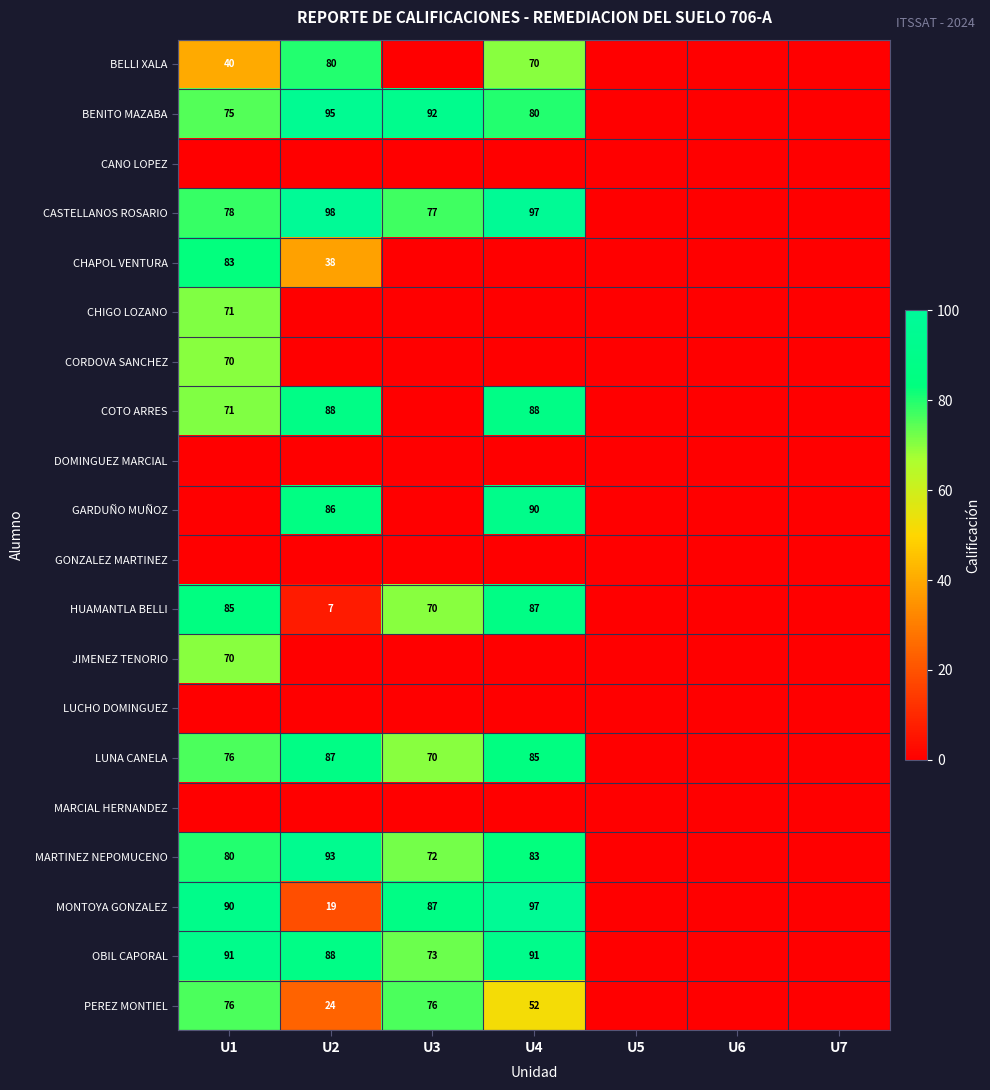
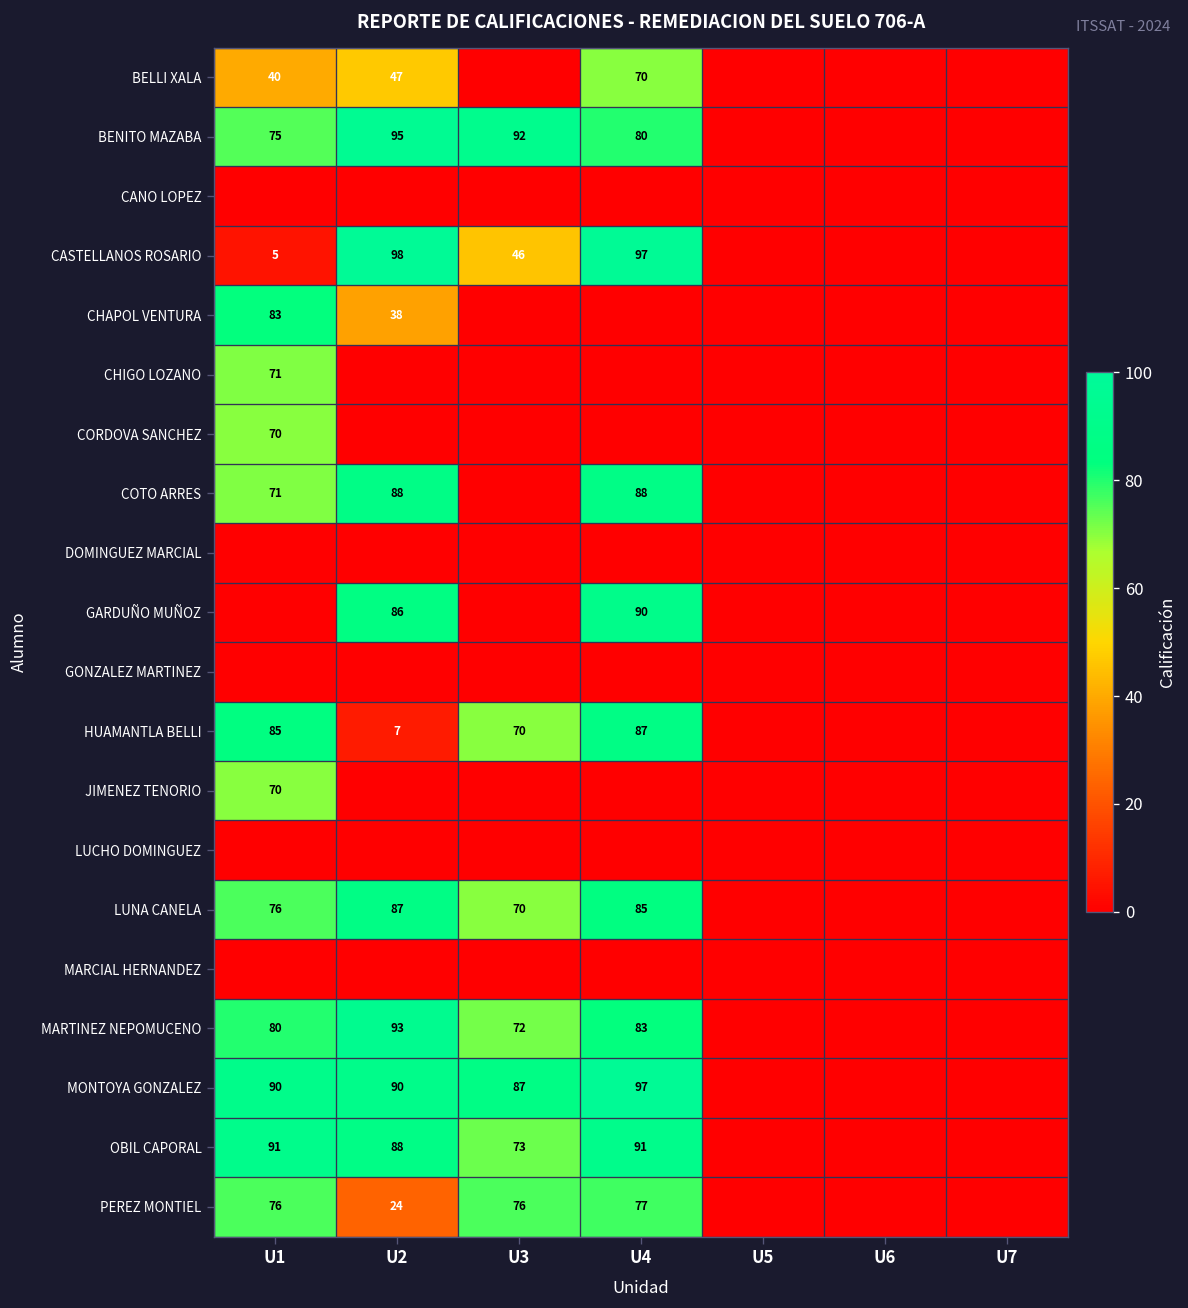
  {
    "BELLI XALA": {
      "U1": 40,
-     "U2": 80,
+     "U2": 47,
      "U4": 70
    },
    "BENITO MAZABA": {
      "U1": 75,
      "U2": 95,
      "U3": 92,
      "U4": 80
    },
    "CASTELLANOS ROSARIO": {
-     "U1": 78,
+     "U1": 5,
      "U2": 98,
-     "U3": 77,
+     "U3": 46,
      "U4": 97
    },
    "CHAPOL VENTURA": {
      "U1": 83,
      "U2": 38
    },
    "CHIGO LOZANO": {
      "U1": 71
    },
    "CORDOVA SANCHEZ": {
      "U1": 70
    },
    "COTO ARRES": {
      "U1": 71,
      "U2": 88,
      "U4": 88
    },
    "GARDUÑO MUÑOZ": {
      "U2": 86,
      "U4": 90
    },
    "HUAMANTLA BELLI": {
      "U1": 85,
      "U2": 7,
      "U3": 70,
      "U4": 87
    },
    "JIMENEZ TENORIO": {
      "U1": 70
    },
    "LUNA CANELA": {
      "U1": 76,
      "U2": 87,
      "U3": 70,
      "U4": 85
    },
    "MARTINEZ NEPOMUCENO": {
      "U1": 80,
      "U2": 93,
      "U3": 72,
      "U4": 83
    },
    "MONTOYA GONZALEZ": {
      "U1": 90,
-     "U2": 19,
+     "U2": 90,
      "U3": 87,
      "U4": 97
    },
    "OBIL CAPORAL": {
      "U1": 91,
      "U2": 88,
      "U3": 73,
      "U4": 91
    },
    "PEREZ MONTIEL": {
      "U1": 76,
      "U2": 24,
      "U3": 76,
-     "U4": 52
+     "U4": 77
    }
  }
